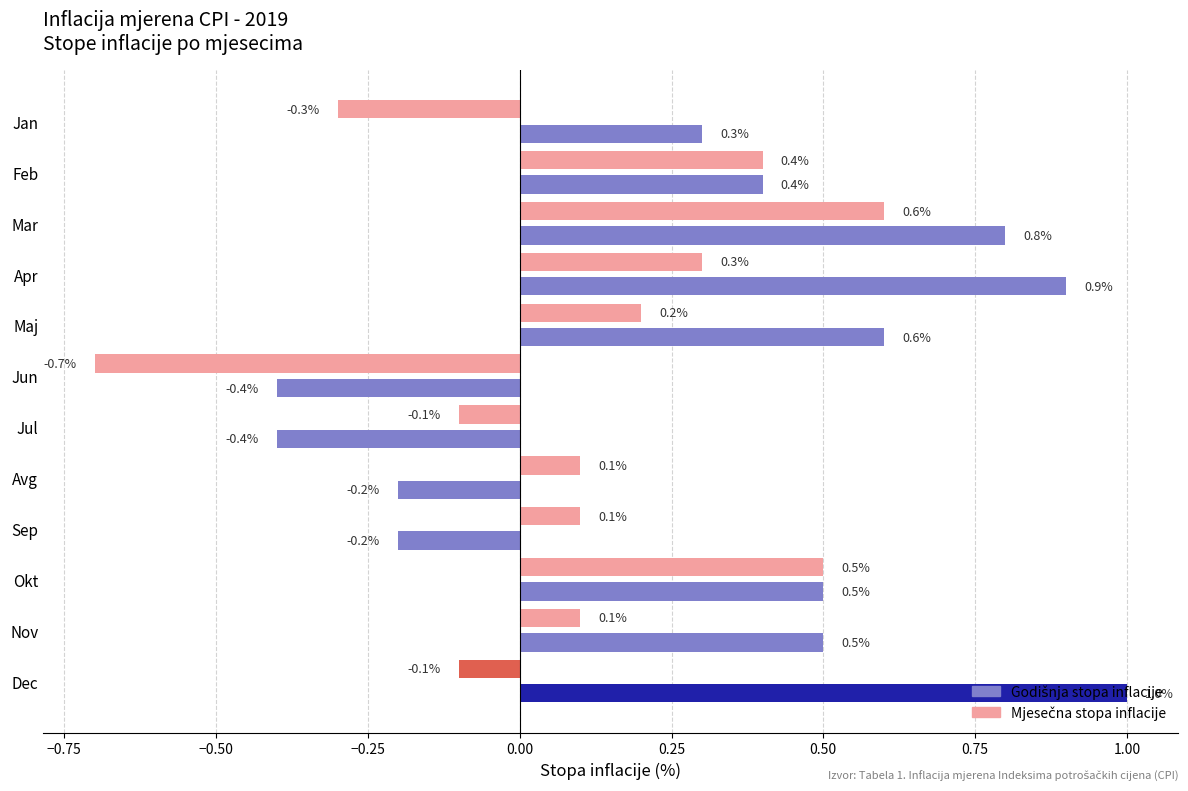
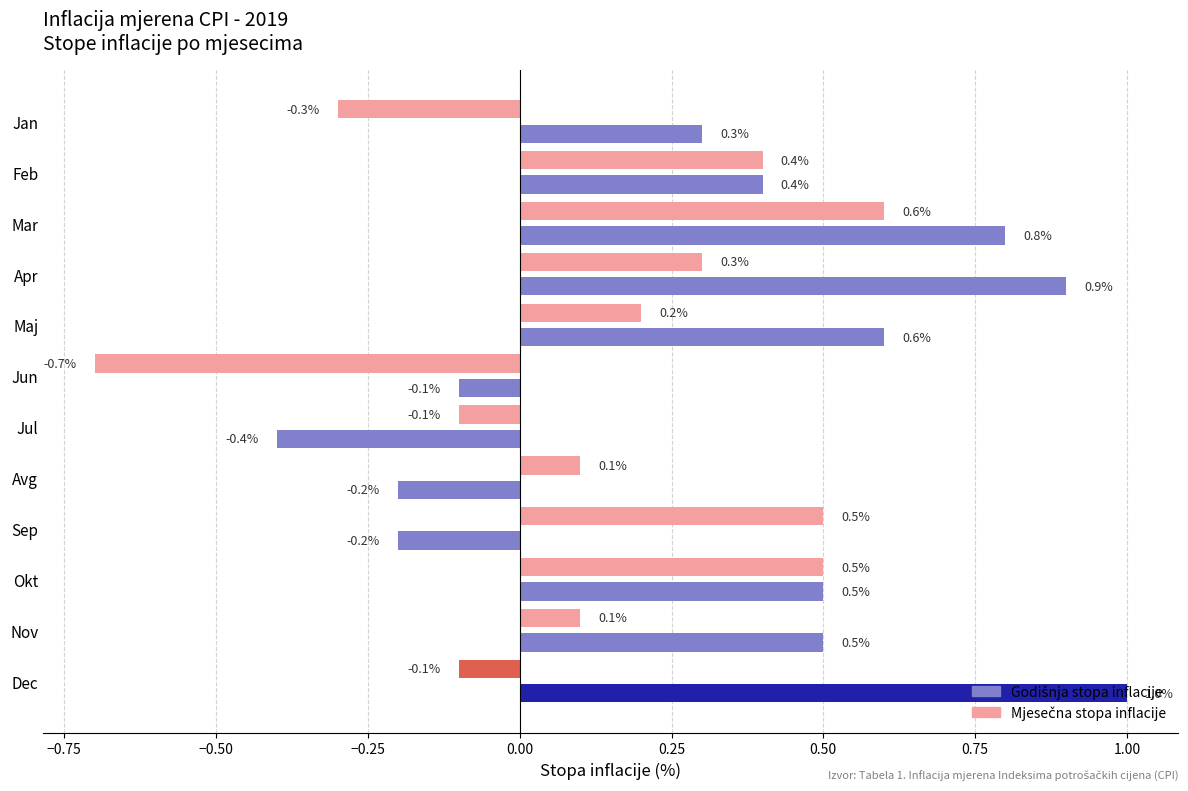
  {
    "Godišnja stopa inflacije": {
      "Jan": "0.3%",
      "Feb": "0.4%",
      "Mar": "0.8%",
      "Apr": "0.9%",
      "Maj": "0.6%",
-     "Jun": "-0.4%",
+     "Jun": "-0.1%",
      "Jul": "-0.4%",
      "Avg": "-0.2%",
      "Sep": "-0.2%",
      "Okt": "0.5%",
      "Nov": "0.5%",
      "Dec": "1.0%"
    },
    "Mjesečna stopa inflacije": {
      "Jan": "-0.3%",
      "Feb": "0.4%",
      "Mar": "0.6%",
      "Apr": "0.3%",
      "Maj": "0.2%",
      "Jun": "-0.7%",
      "Jul": "-0.1%",
      "Avg": "0.1%",
-     "Sep": "0.1%",
+     "Sep": "0.5%",
      "Okt": "0.5%",
      "Nov": "0.1%",
      "Dec": "-0.1%"
    }
  }
